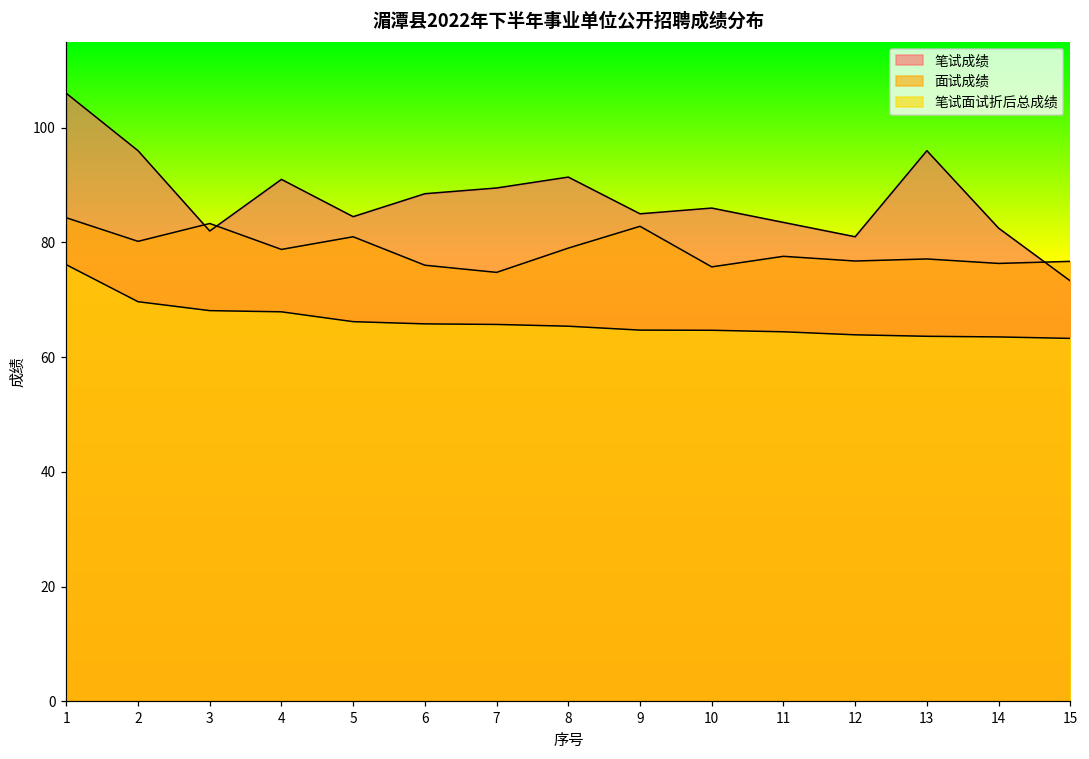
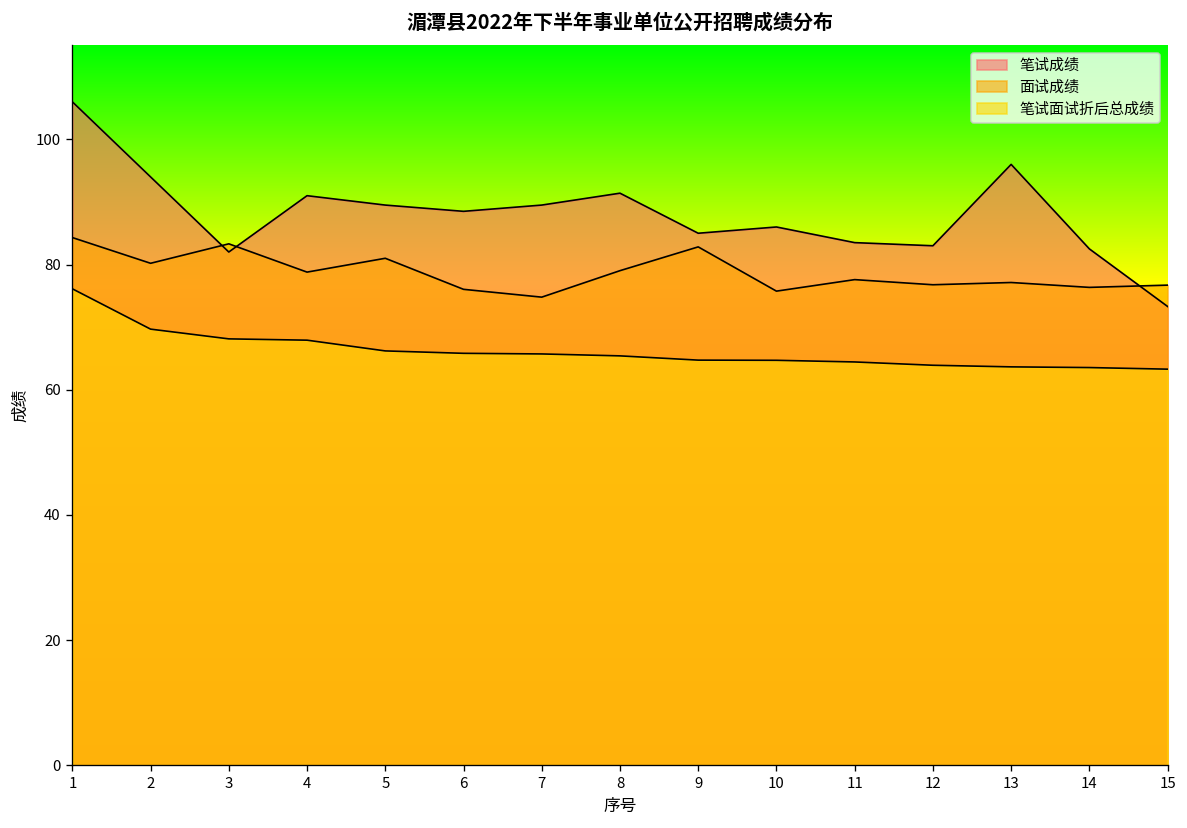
  {
    "笔试成绩": {
      "1": 106,
-     "2": 96,
+     "2": 94,
      "3": 82,
      "4": 91,
-     "5": 85,
+     "5": 90,
      "6": 89,
      "7": 90,
      "8": 91,
      "9": 85,
      "10": 86,
      "11": 84,
-     "12": 81,
+     "12": 83,
      "13": 96,
      "14": 83,
      "15": 73
    }
  }
